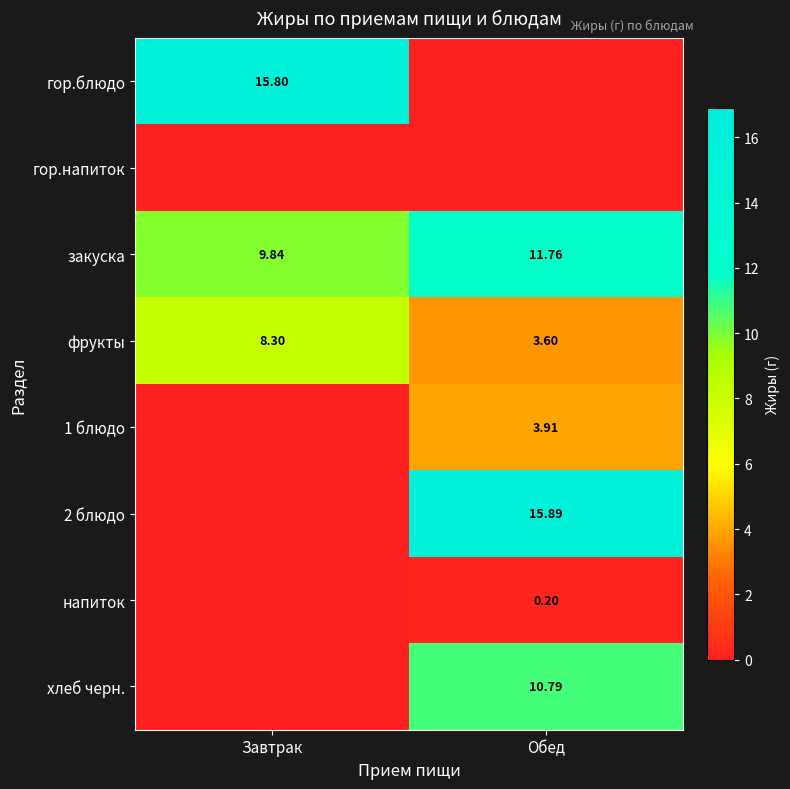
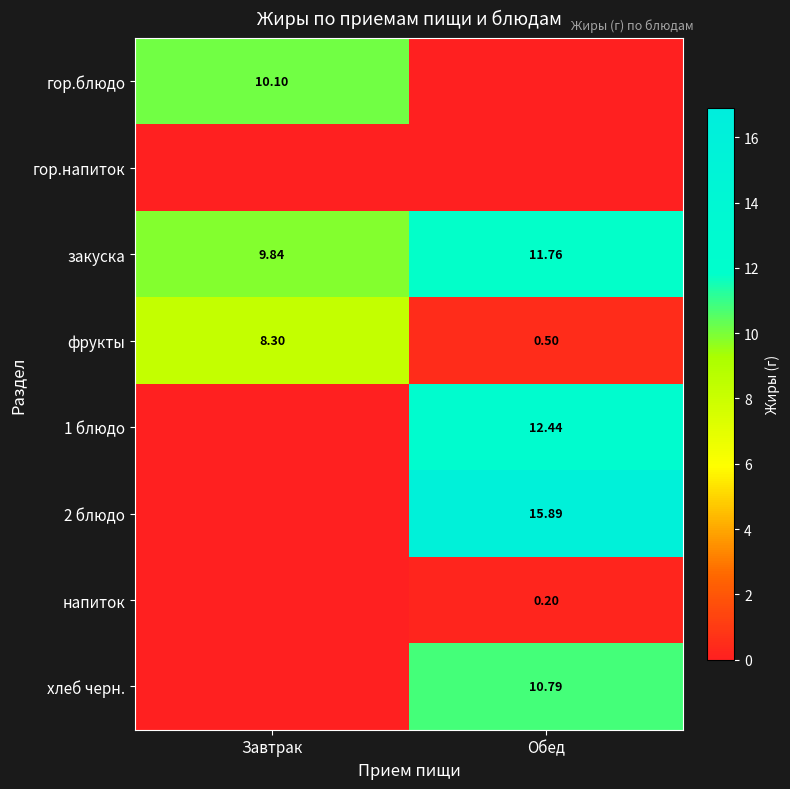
  {
    "гор.блюдо": {
-     "Завтрак": 15.80
+     "Завтрак": 10.10
    },
    "закуска": {
      "Завтрак": 9.84,
      "Обед": 11.76
    },
    "фрукты": {
      "Завтрак": 8.30,
-     "Обед": 3.60
+     "Обед": 0.50
    },
    "1 блюдо": {
-     "Обед": 3.91
+     "Обед": 12.44
    },
    "2 блюдо": {
      "Обед": 15.89
    },
    "напиток": {
      "Обед": 0.20
    },
    "хлеб черн.": {
      "Обед": 10.79
    }
  }
